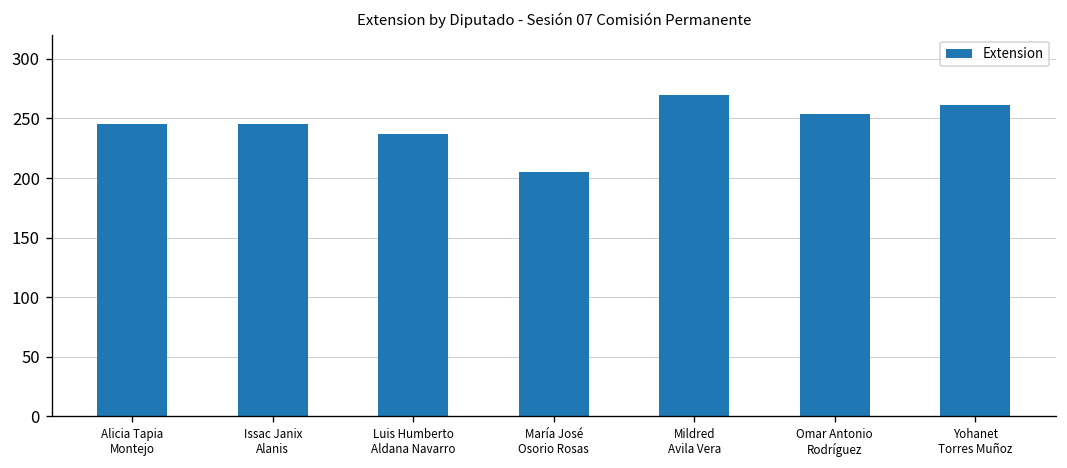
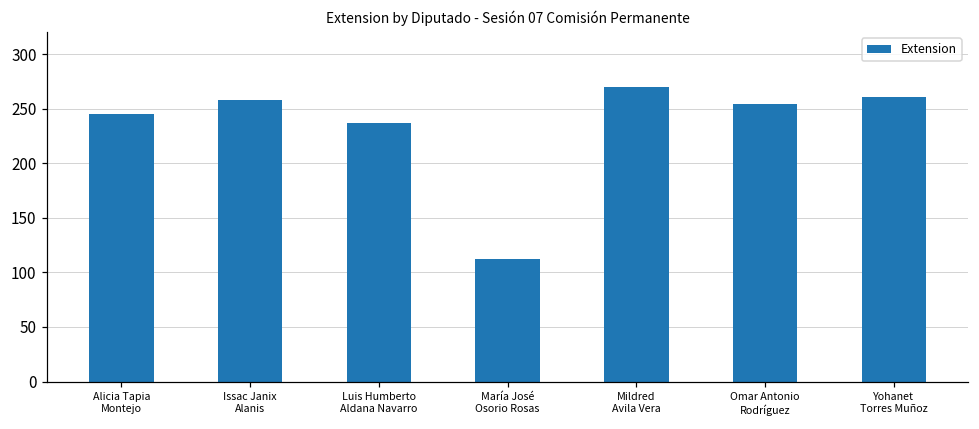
  {
    "Alicia Tapia Montejo": 250,
-   "Issac Janix Alanis": 250,
+   "Issac Janix Alanis": 260,
    "Luis Humberto Aldana Navarro": 240,
-   "María José Osorio Rosas": 210,
+   "María José Osorio Rosas": 110,
    "Mildred Avila Vera": 270,
    "Omar Antonio Rodríguez": 250,
    "Yohanet Torres Muñoz": 260
  }
